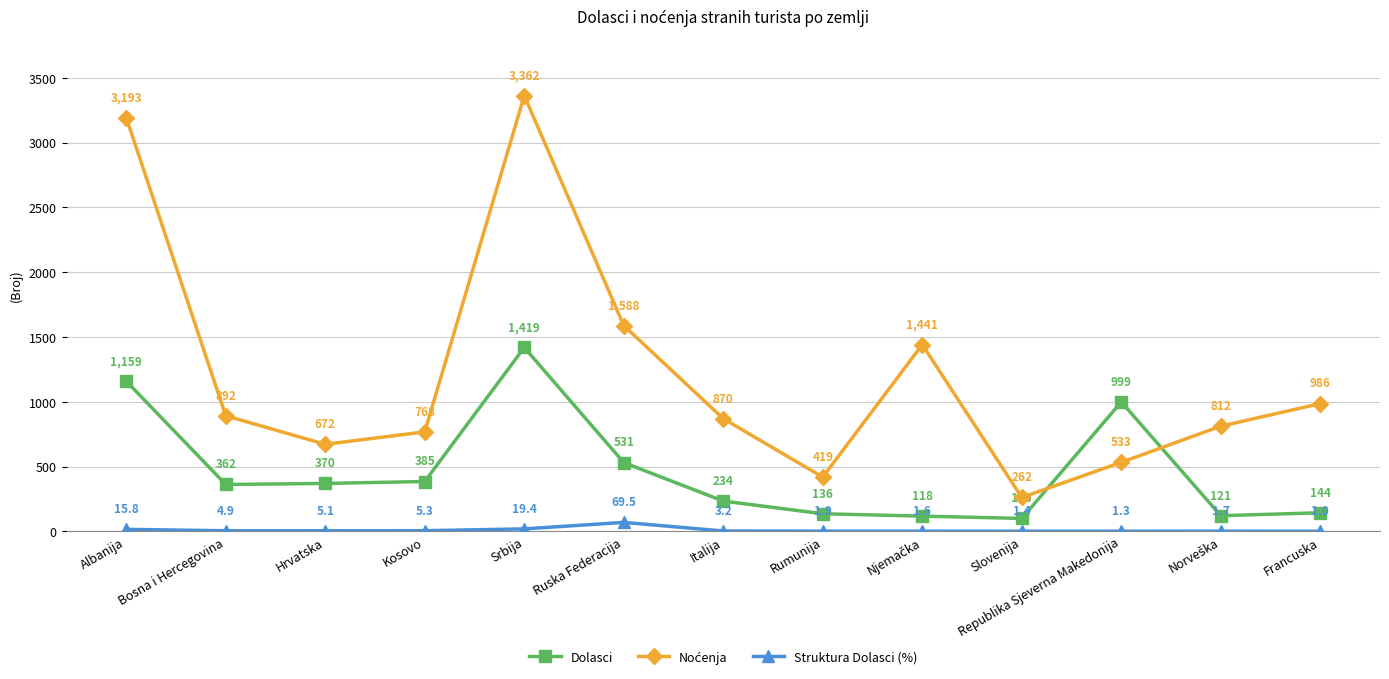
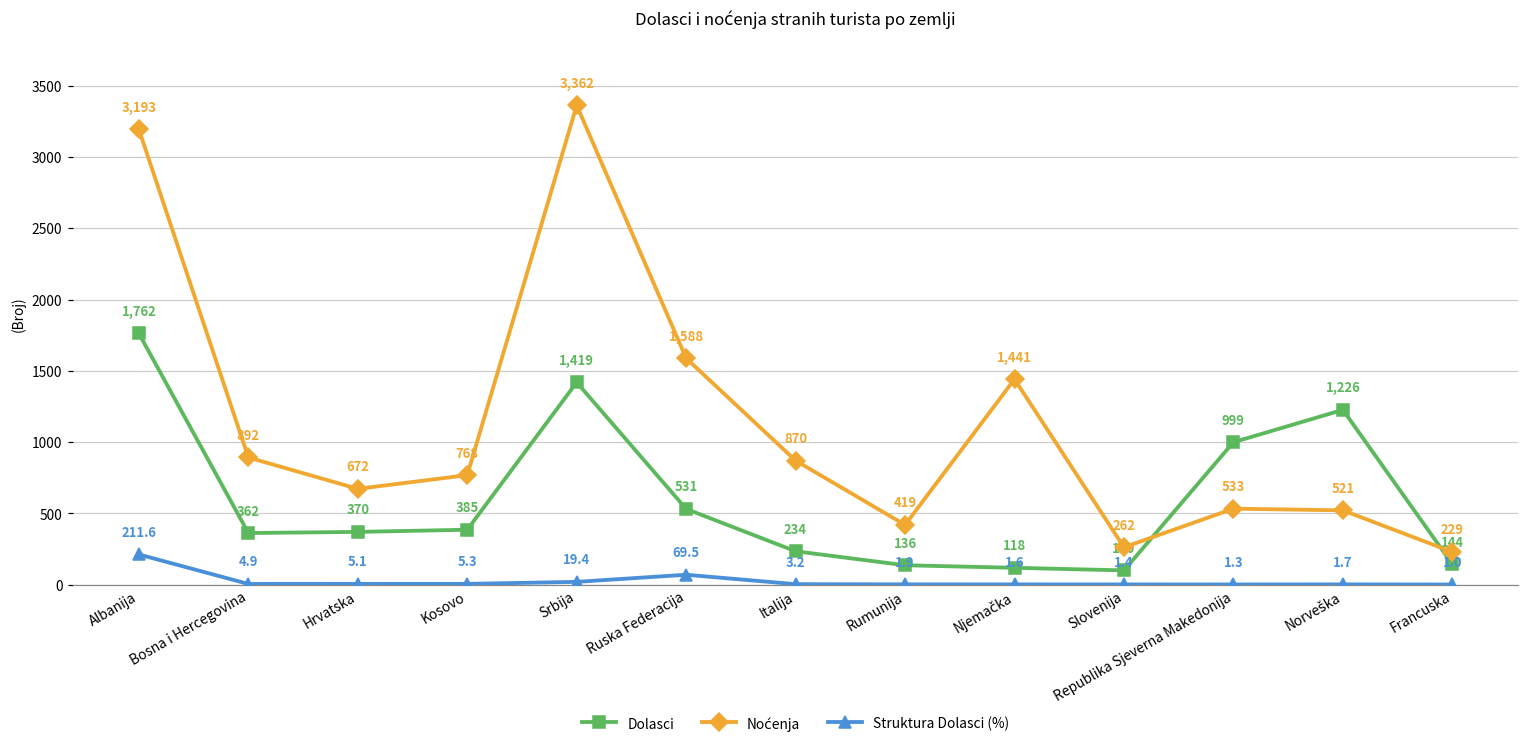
  {
    "Dolasci": {
-     "Albanija": "1,159",
+     "Albanija": "1,762",
      "Bosna i Hercegovina": "362",
      "Hrvatska": "370",
      "Kosovo": "385",
      "Srbija": "1,419",
      "Ruska Federacija": "531",
      "Italija": "234",
      "Rumunija": "136",
      "Njemačka": "118",
      "Republika Sjeverna Makedonija": "999",
-     "Norveška": "121",
+     "Norveška": "1,226",
      "Francuska": "144"
    },
    "Noćenja": {
      "Albanija": "3,193",
      "Bosna i Hercegovina": "892",
      "Hrvatska": "672",
      "Kosovo": "768",
      "Srbija": "3,362",
      "Ruska Federacija": "1,588",
      "Italija": "870",
      "Rumunija": "419",
      "Njemačka": "1,441",
      "Slovenija": "262",
      "Republika Sjeverna Makedonija": "533",
-     "Norveška": "812",
-     "Francuska": "986"
+     "Norveška": "521",
+     "Francuska": "229"
    },
    "Struktura Dolasci (%)": {
-     "Albanija": "15.8",
+     "Albanija": "211.6",
      "Bosna i Hercegovina": "4.9",
      "Hrvatska": "5.1",
      "Kosovo": "5.3",
      "Srbija": "19.4",
      "Ruska Federacija": "69.5",
      "Italija": "3.2",
      "Republika Sjeverna Makedonija": "1.3"
    }
  }
